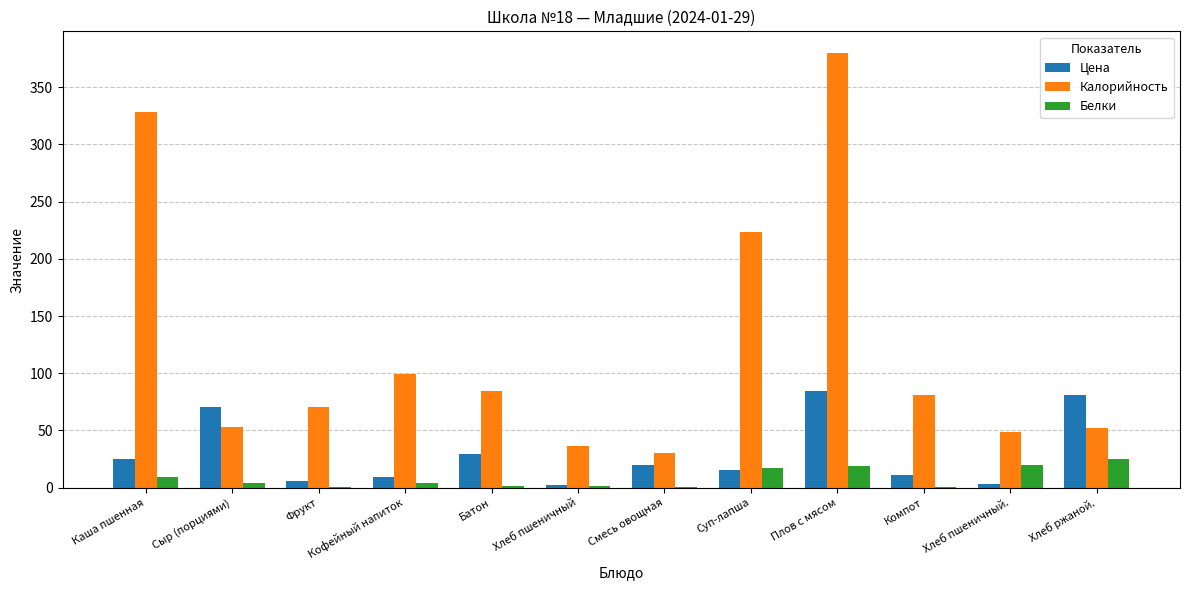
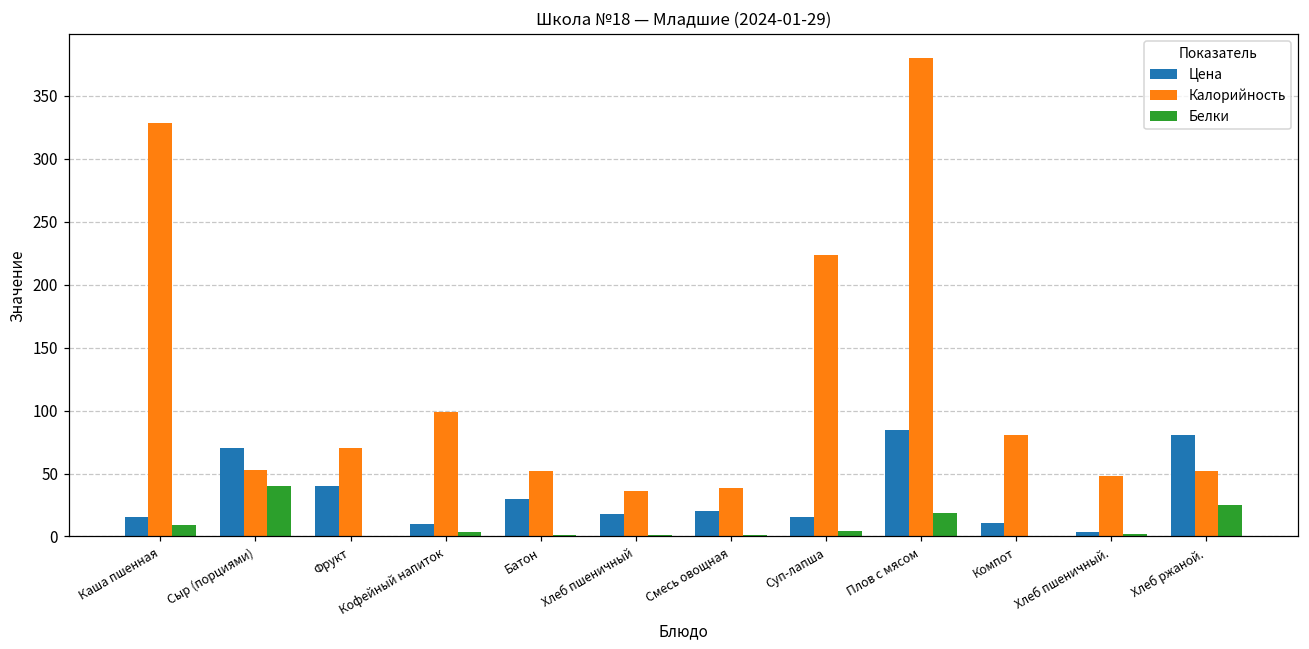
  {
    "Цена": {
-     "Каша пшенная": 25,
+     "Каша пшенная": 16,
      "Сыр (порциями)": 71,
-     "Фрукт": 6,
+     "Фрукт": 40,
      "Кофейный напиток": 10,
      "Батон": 30,
-     "Хлеб пшеничный": 2,
+     "Хлеб пшеничный": 18,
      "Смесь овощная": 20,
      "Суп-лапша": 15,
      "Плов с мясом": 84,
      "Компот": 11,
      "Хлеб пшеничный.": 4,
      "Хлеб ржаной.": 81
    },
    "Калорийность": {
      "Каша пшенная": 329,
      "Сыр (порциями)": 53,
      "Фрукт": 71,
      "Кофейный напиток": 99,
-     "Батон": 84,
+     "Батон": 52,
      "Хлеб пшеничный": 36,
-     "Смесь овощная": 30,
+     "Смесь овощная": 38,
      "Суп-лапша": 224,
      "Плов с мясом": 380,
      "Компот": 81,
      "Хлеб пшеничный.": 48,
      "Хлеб ржаной.": 52
    },
    "Белки": {
      "Каша пшенная": 9,
-     "Сыр (порциями)": 4,
+     "Сыр (порциями)": 40,
      "Кофейный напиток": 4,
-     "Суп-лапша": 17,
+     "Суп-лапша": 4,
      "Плов с мясом": 19,
-     "Хлеб пшеничный.": 20,
+     "Хлеб пшеничный.": 2,
      "Хлеб ржаной.": 25
    }
  }
